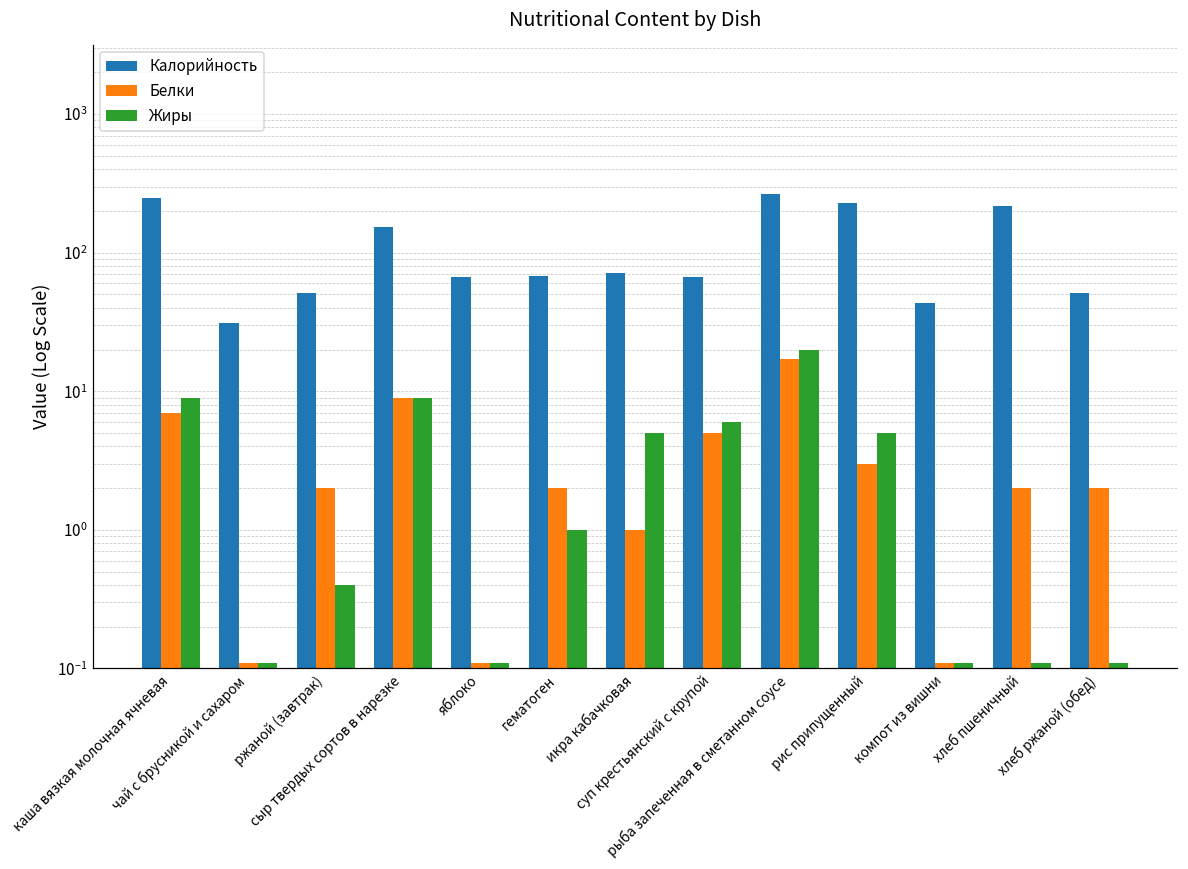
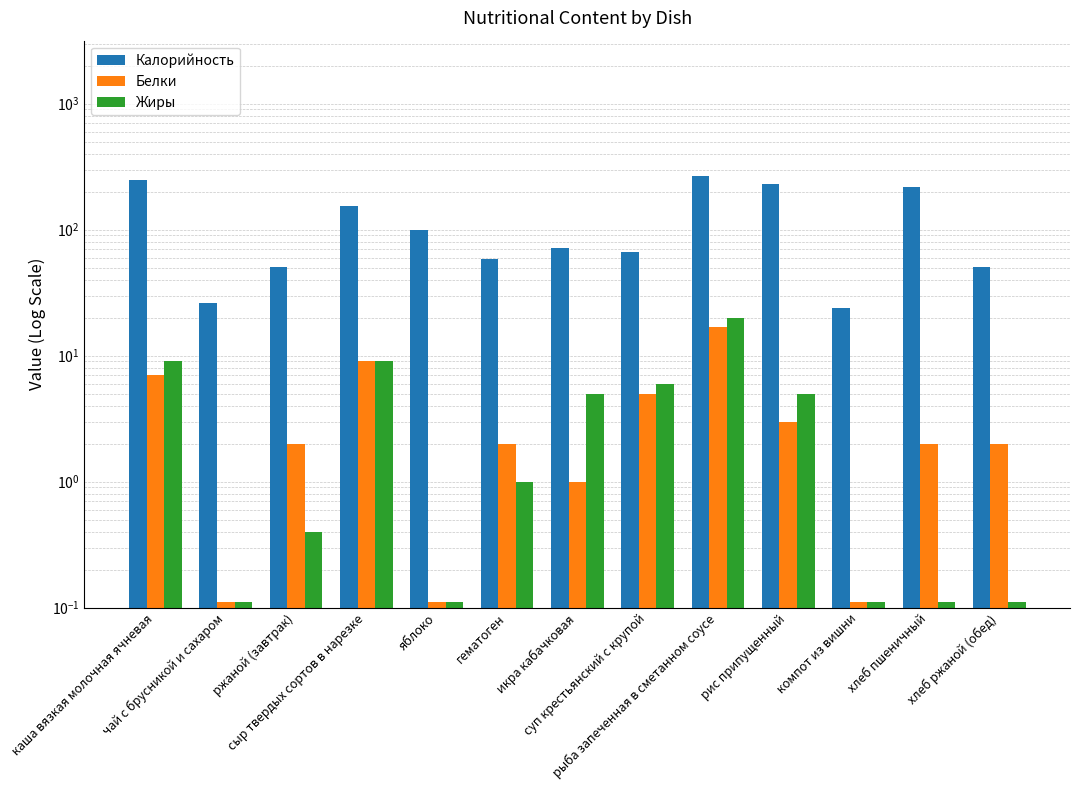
  {
    "Калорийность": {
      "каша вязкая молочная ячневая": 250,
-     "чай с брусникой и сахаром": 31,
+     "чай с брусникой и сахаром": 26,
      "ржаной (завтрак)": 51,
      "сыр твердых сортов в нарезке": 150,
-     "яблоко": 70,
-     "гематоген": 70,
+     "яблоко": 100,
+     "гематоген": 60,
      "икра кабачковая": 70,
      "суп крестьянский с крупой": 70,
      "рыба запеченная в сметанном соусе": 270,
      "рис припущенный": 230,
-     "компот из вишни": 43,
+     "компот из вишни": 24,
      "хлеб пшеничный": 220,
      "хлеб ржаной (обед)": 51
    },
    "Белки": {
      "каша вязкая молочная ячневая": 7,
      "чай с брусникой и сахаром": 0.11,
      "ржаной (завтрак)": 2,
      "сыр твердых сортов в нарезке": 9,
      "яблоко": 0.11,
      "гематоген": 2,
      "икра кабачковая": 1,
      "суп крестьянский с крупой": 5,
      "рыба запеченная в сметанном соусе": 17,
      "рис припущенный": 3,
      "компот из вишни": 0.11,
      "хлеб пшеничный": 2,
      "хлеб ржаной (обед)": 2
    },
    "Жиры": {
      "каша вязкая молочная ячневая": 9,
      "чай с брусникой и сахаром": 0.11,
      "ржаной (завтрак)": 0.40,
      "сыр твердых сортов в нарезке": 9,
      "яблоко": 0.11,
      "гематоген": 1,
      "икра кабачковая": 5,
      "суп крестьянский с крупой": 6,
      "рыба запеченная в сметанном соусе": 20,
      "рис припущенный": 5,
      "компот из вишни": 0.11,
      "хлеб пшеничный": 0.11,
      "хлеб ржаной (обед)": 0.11
    }
  }
